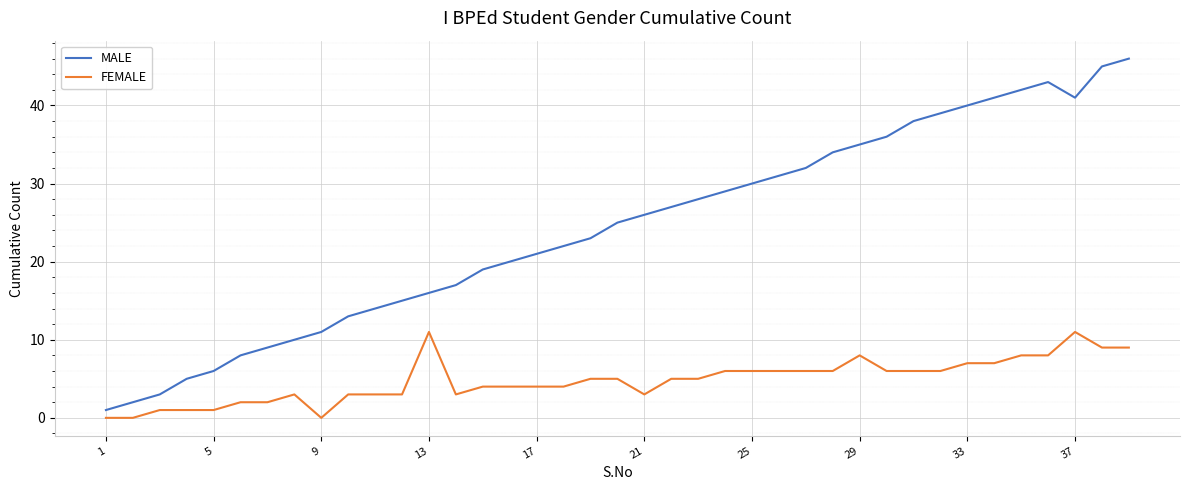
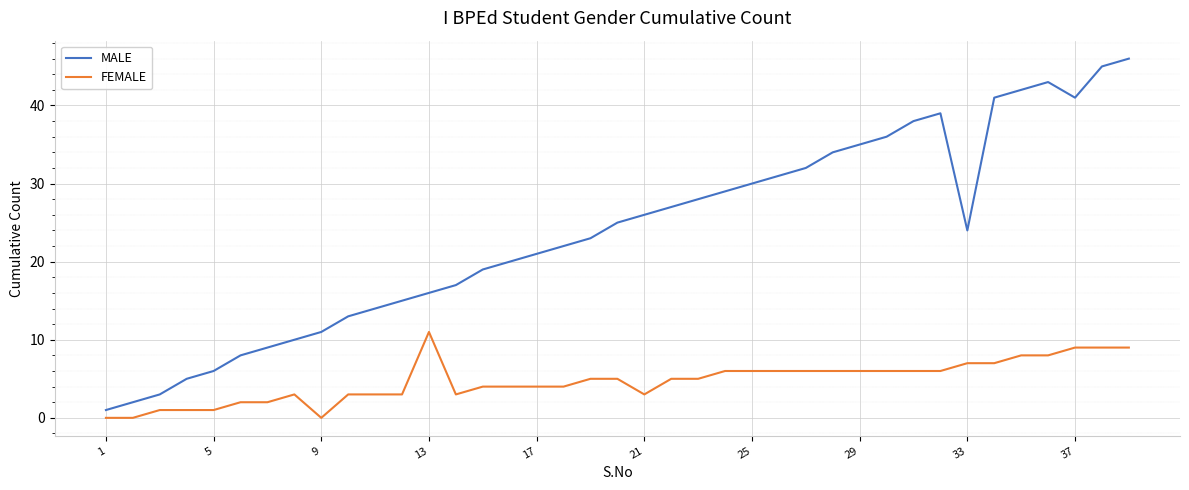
  {
    "MALE": {
      "1": 1,
      "5": 6,
      "9": 11,
      "13": 16,
      "17": 21,
      "21": 26,
      "25": 30,
      "29": 35,
-     "33": 40,
+     "33": 24,
      "37": 41
    },
    "FEMALE": {
      "1": 0,
      "5": 1,
      "9": 0,
      "13": 11,
      "17": 4,
      "21": 3,
      "25": 6,
-     "29": 8,
+     "29": 6,
      "33": 7,
-     "37": 11
+     "37": 9
    }
  }
